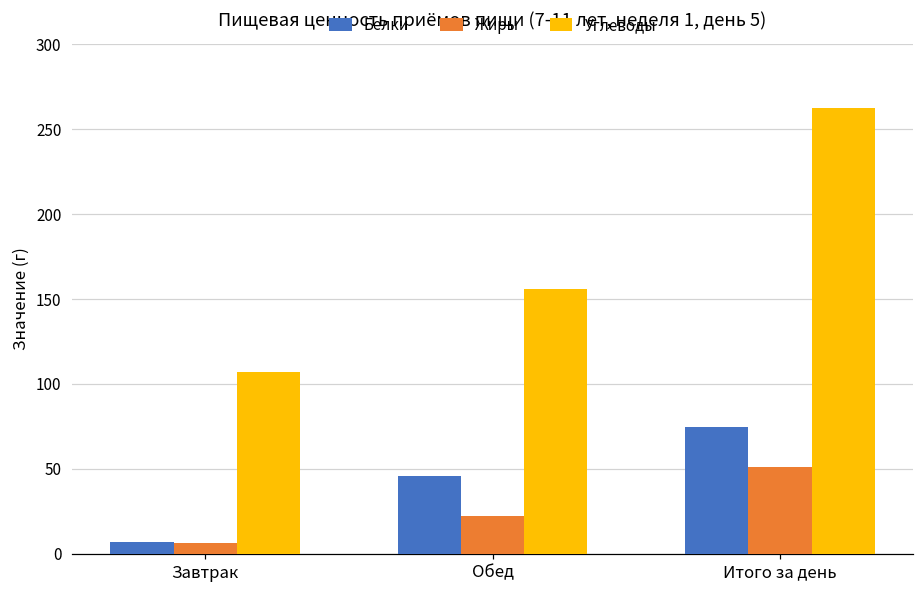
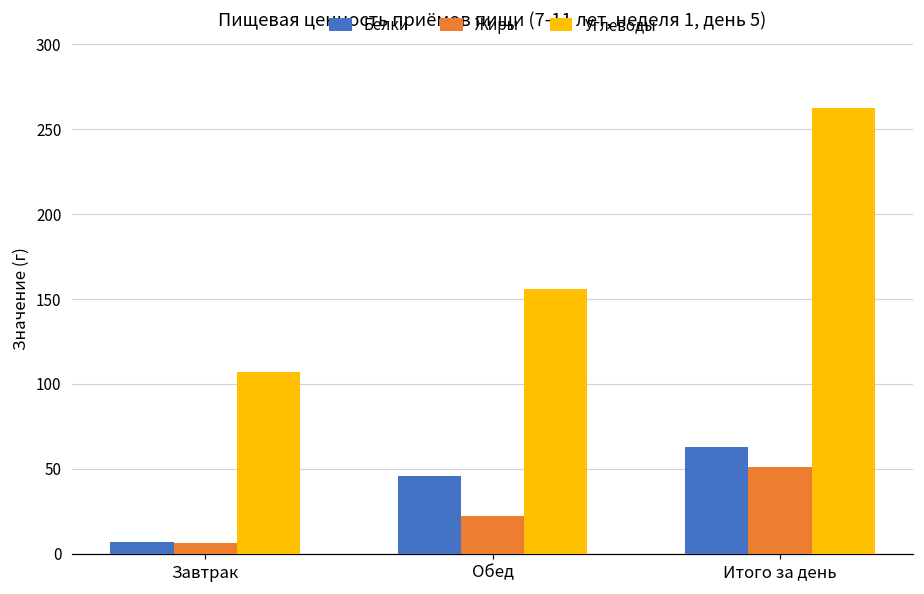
  {
    "Белки": {
      "Завтрак": 7,
      "Обед": 46,
-     "Итого за день": 74
+     "Итого за день": 63
    },
    "Жиры": {
      "Завтрак": 6,
      "Обед": 22,
      "Итого за день": 51
    },
    "Углеводы": {
      "Завтрак": 107,
      "Обед": 155,
      "Итого за день": 262
    }
  }
